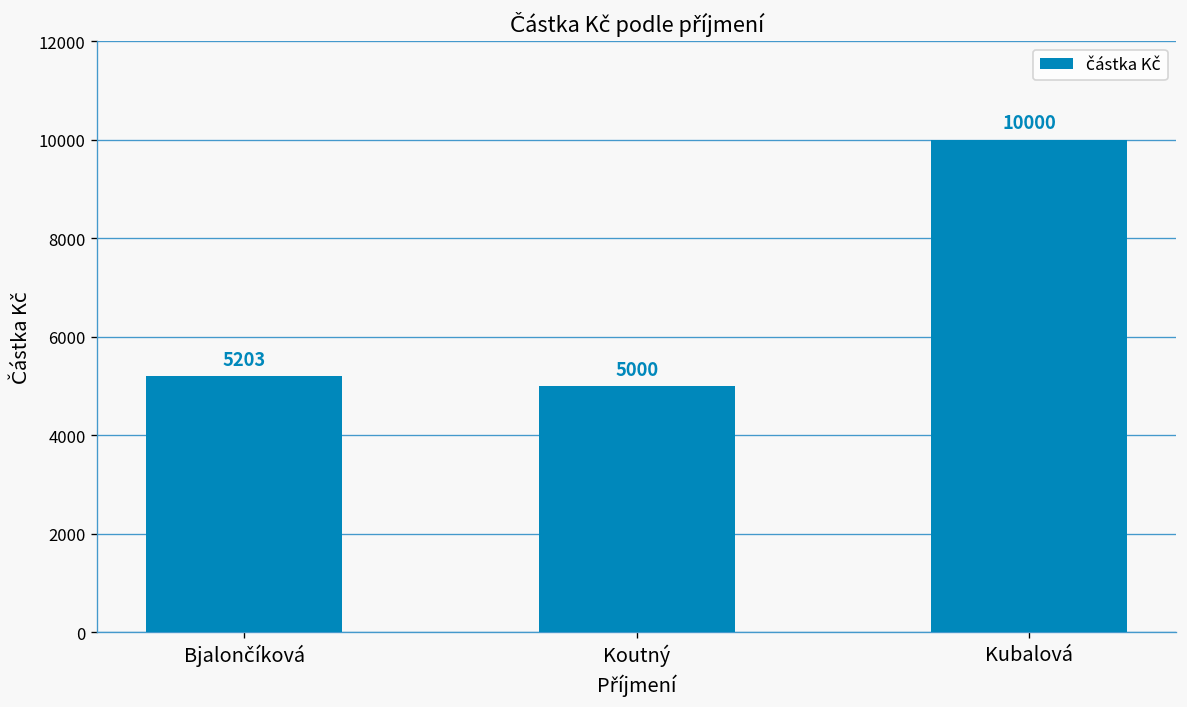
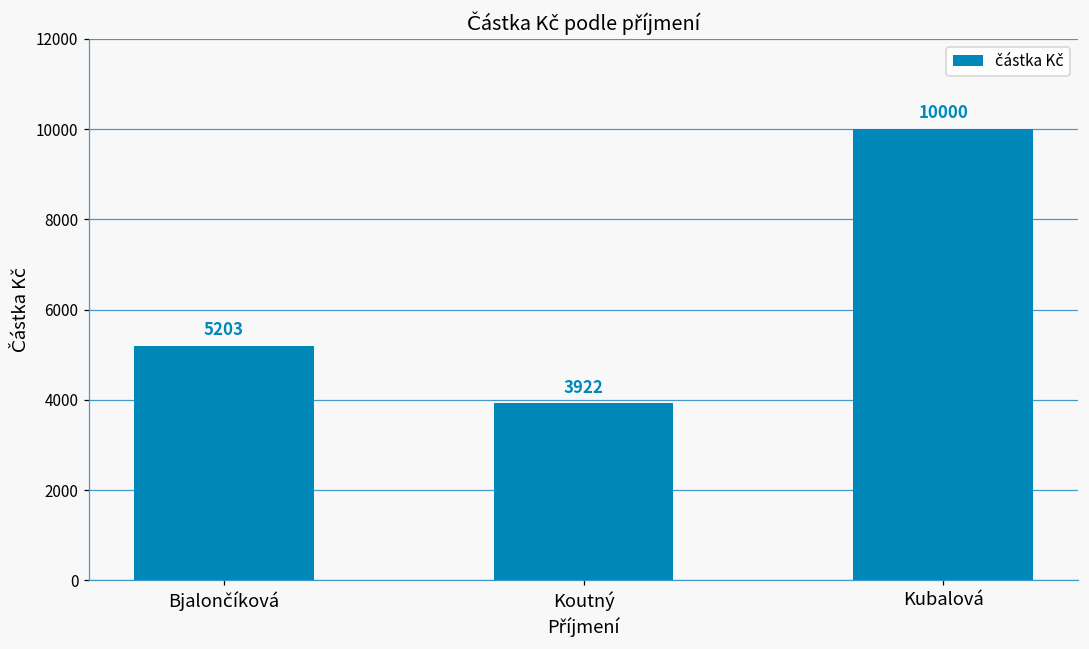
  {
    "Bjalončíková": 5203,
-   "Koutný": 5000,
+   "Koutný": 3922,
    "Kubalová": 10000
  }
